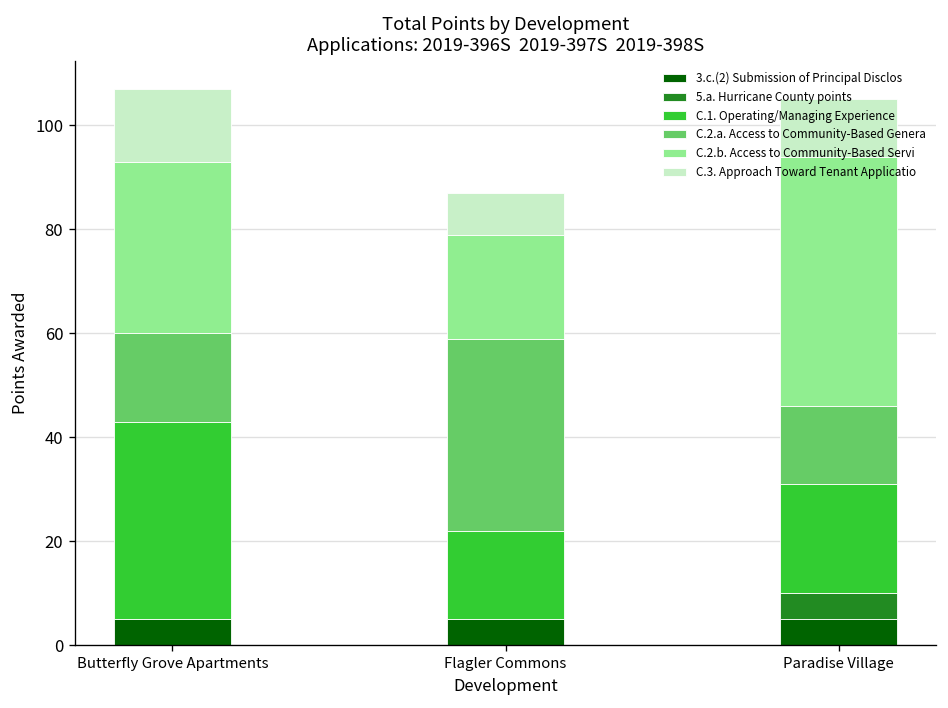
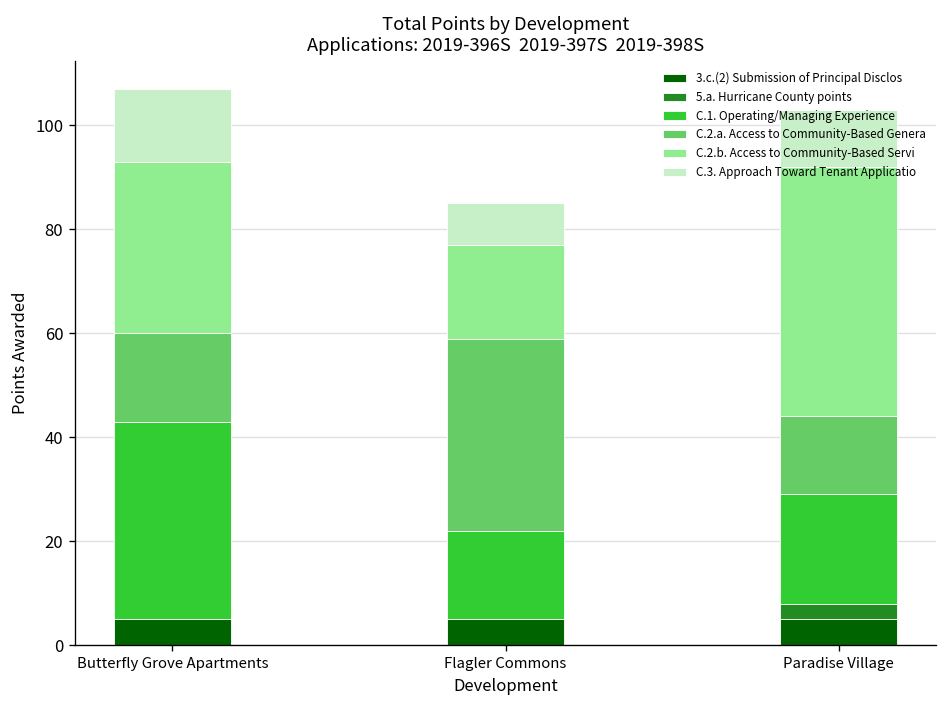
  {
    "3.c.(2) Submission of Principal Disclos": {
      "Butterfly Grove Apartments": 5,
      "Flagler Commons": 5,
      "Paradise Village": 5
    },
    "5.a. Hurricane County points": {
-     "Paradise Village": 5
+     "Paradise Village": 3
    },
    "C.1. Operating/Managing Experience": {
      "Butterfly Grove Apartments": 38,
      "Flagler Commons": 17,
      "Paradise Village": 21
    },
    "C.2.a. Access to Community-Based Genera": {
      "Butterfly Grove Apartments": 17,
      "Flagler Commons": 37,
      "Paradise Village": 15
    },
    "C.2.b. Access to Community-Based Servi": {
      "Butterfly Grove Apartments": 33,
-     "Flagler Commons": 20,
+     "Flagler Commons": 18,
      "Paradise Village": 48
    },
    "C.3. Approach Toward Tenant Applicatio": {
      "Butterfly Grove Apartments": 14,
      "Flagler Commons": 8,
      "Paradise Village": 11
    }
  }
